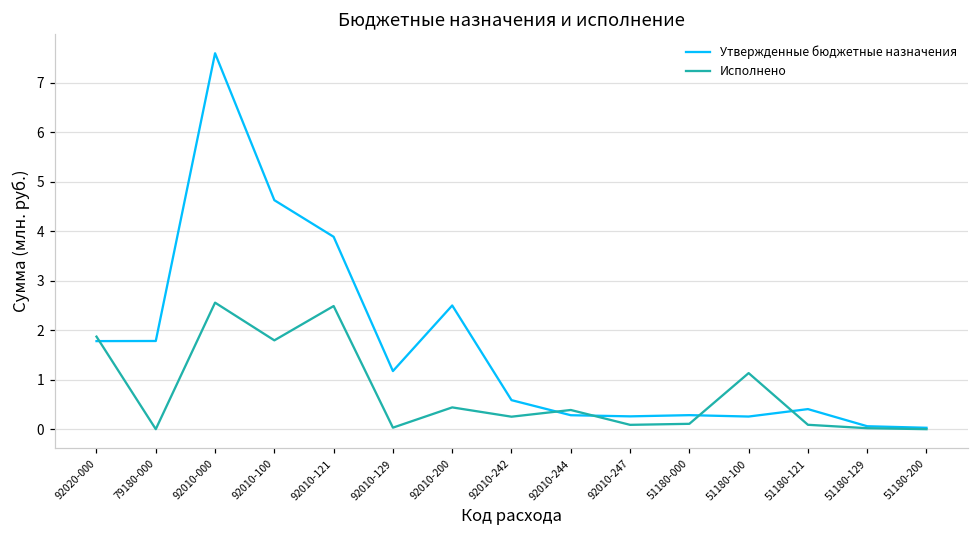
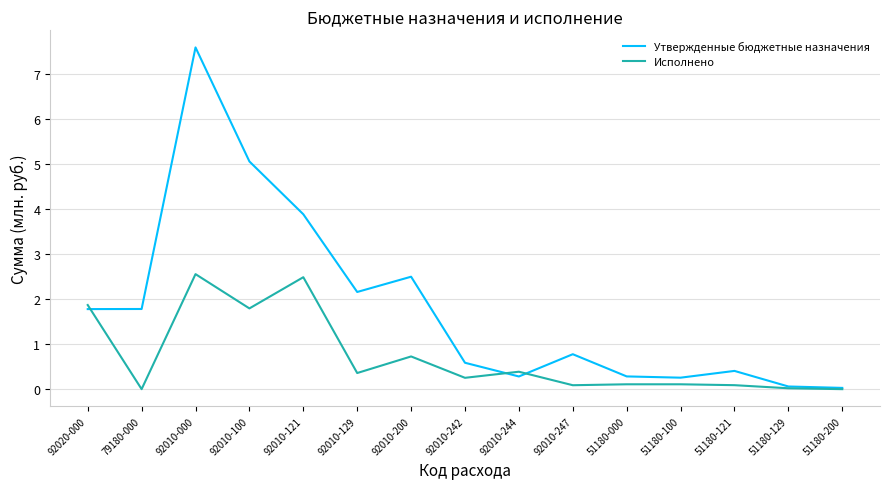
  {
    "Утвержденные бюджетные назначения": {
      "92020-000": 1.8,
      "79180-000": 1.8,
      "92010-000": 7.6,
-     "92010-100": 4.6,
+     "92010-100": 5.1,
      "92010-121": 3.9,
-     "92010-129": 1.2,
+     "92010-129": 2.2,
      "92010-200": 2.5,
      "92010-242": 0.6,
      "92010-244": 0.3,
-     "92010-247": 0.3,
+     "92010-247": 0.8,
      "51180-000": 0.3,
      "51180-100": 0.3,
      "51180-121": 0.4
    },
    "Исполнено": {
      "92020-000": 1.9,
      "79180-000": 0.0,
      "92010-000": 2.6,
      "92010-100": 1.8,
      "92010-121": 2.5,
-     "92010-129": 0.0,
-     "92010-200": 0.4,
+     "92010-129": 0.4,
+     "92010-200": 0.7,
      "92010-242": 0.3,
      "92010-244": 0.4,
      "92010-247": 0.1,
      "51180-000": 0.1,
-     "51180-100": 1.1,
+     "51180-100": 0.1,
      "51180-121": 0.1
    }
  }
